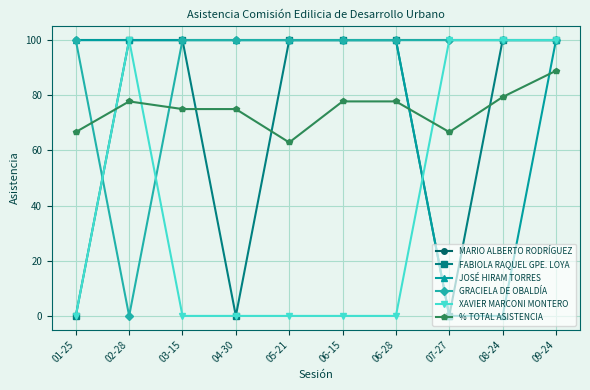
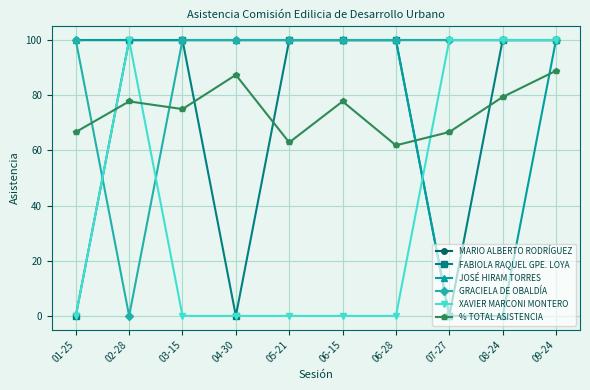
  {
    "XAVIER MARCONI MONTERO": {
      "03-15": 0,
      "05-21": 0,
      "06-15": 0,
      "06-28": 0
    },
    "% TOTAL ASISTENCIA": {
      "01-25": 67,
      "02-28": 78,
      "03-15": 75,
-     "04-30": 75,
+     "04-30": 87,
      "05-21": 63,
      "06-15": 78,
-     "06-28": 78,
+     "06-28": 62,
      "07-27": 67,
      "08-24": 79,
      "09-24": 89
    }
  }
